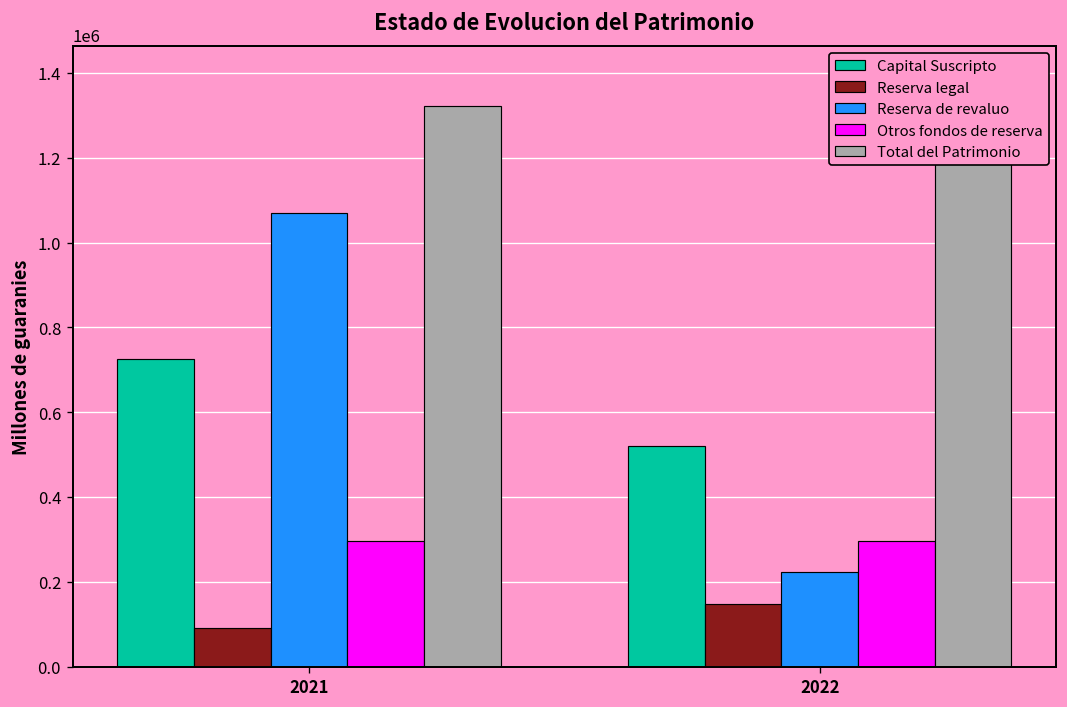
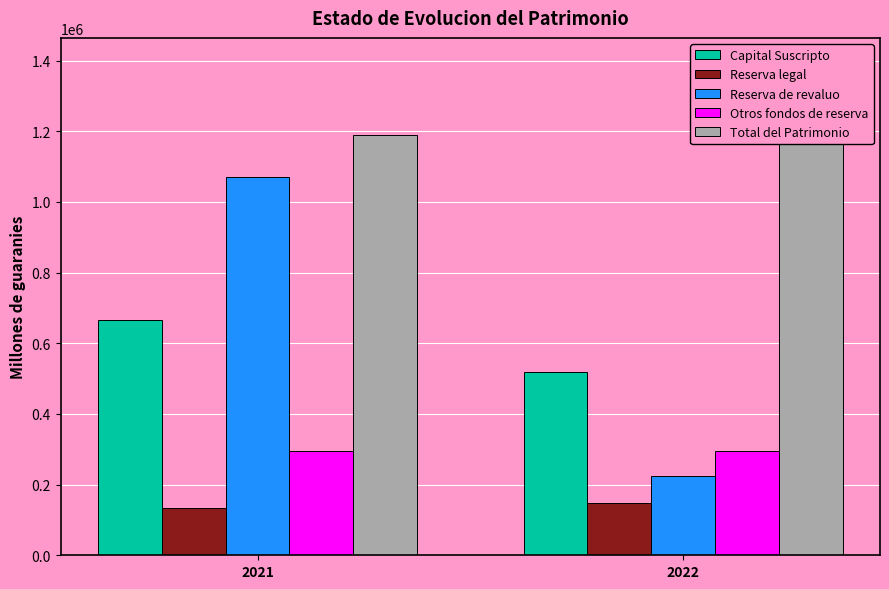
  {
    "Capital Suscripto": {
-     "2021": 720000,
+     "2021": 670000,
      "2022": 520000
    },
    "Reserva legal": {
-     "2021": 90000,
+     "2021": 130000,
      "2022": 150000
    },
    "Reserva de revaluo": {
      "2021": 1070000,
      "2022": 220000
    },
    "Otros fondos de reserva": {
      "2021": 300000,
      "2022": 300000
    },
    "Total del Patrimonio": {
-     "2021": 1320000
+     "2021": 1190000
    }
  }
